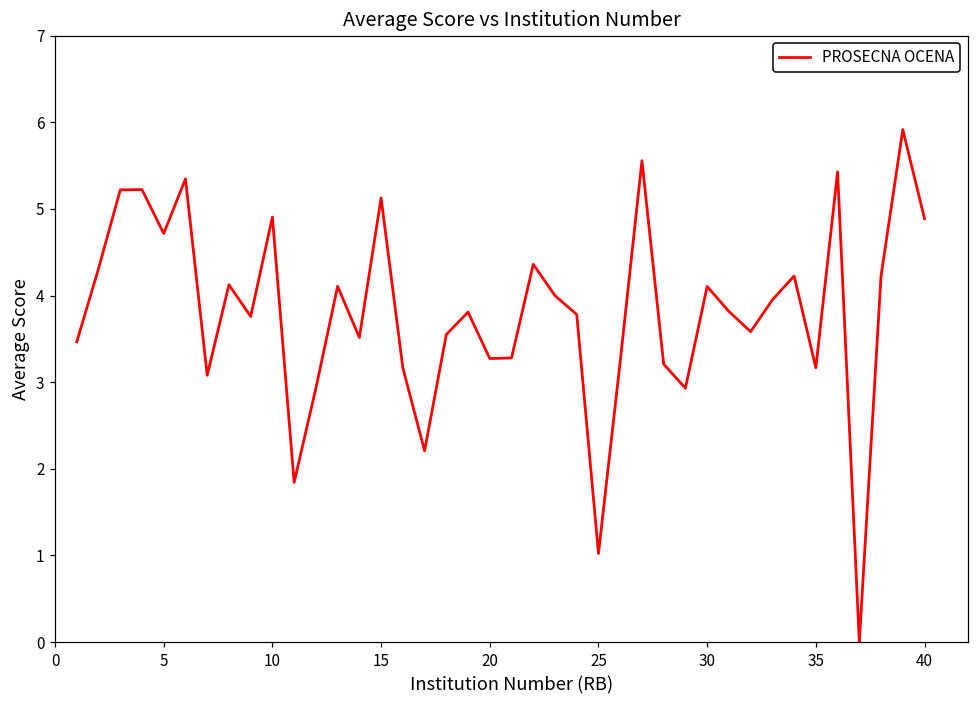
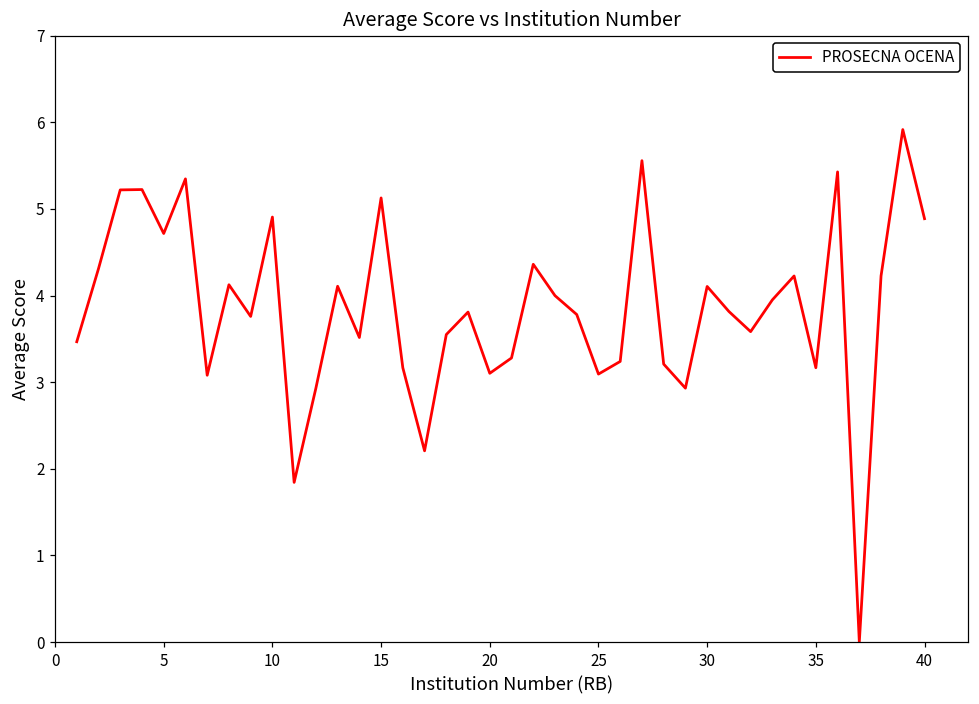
  {
    "5": 4.7,
    "10": 4.9,
    "15": 5.1,
-   "20": 3.3,
-   "25": 1.0,
+   "20": 3.1,
+   "25": 3.1,
    "30": 4.1,
    "35": 3.2,
    "40": 4.9
  }
